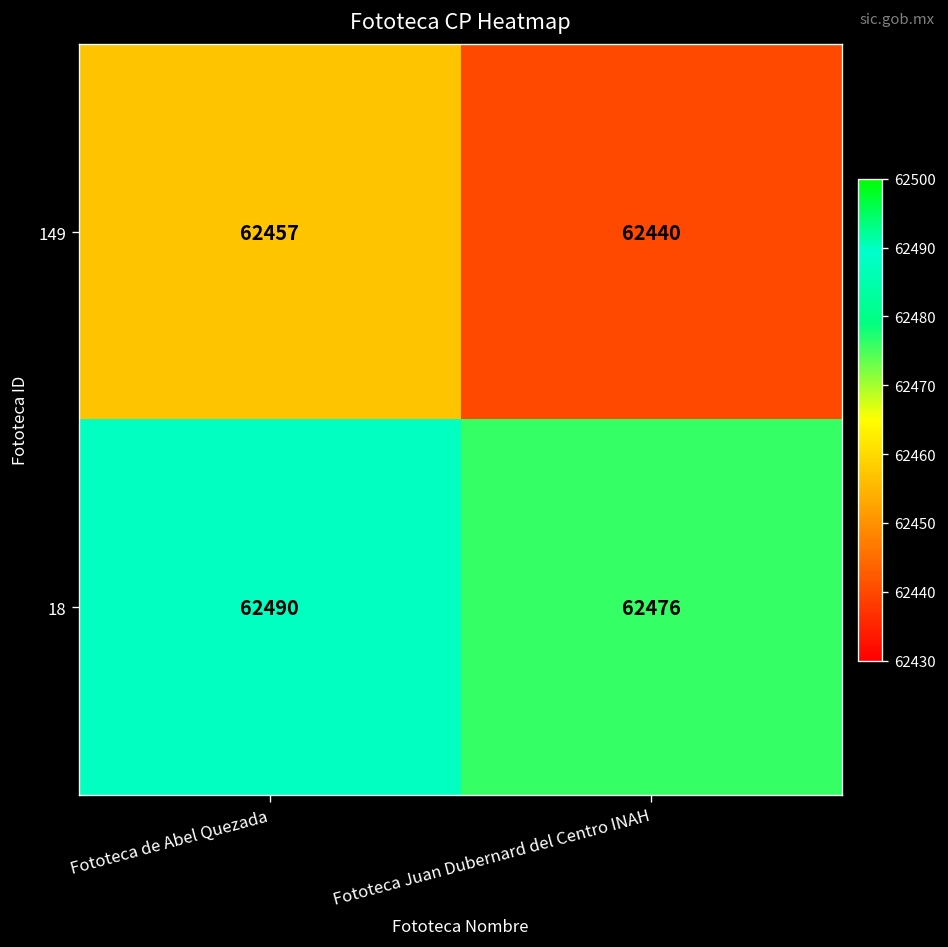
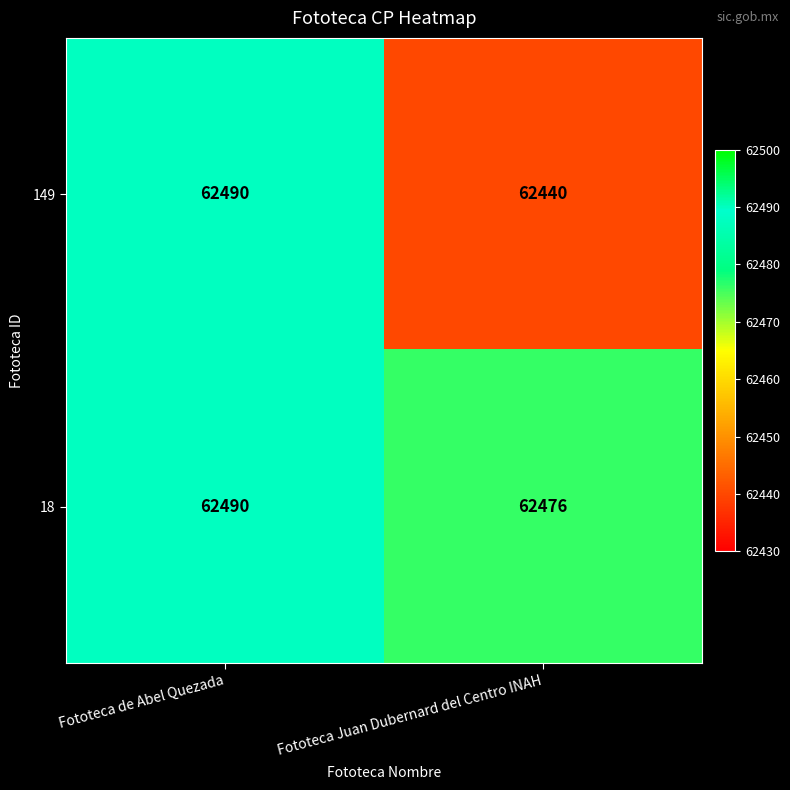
  {
    "149": {
-     "Fototeca de Abel Quezada": 62457,
+     "Fototeca de Abel Quezada": 62490,
      "Fototeca Juan Dubernard del Centro INAH": 62440
    },
    "18": {
      "Fototeca de Abel Quezada": 62490,
      "Fototeca Juan Dubernard del Centro INAH": 62476
    }
  }
